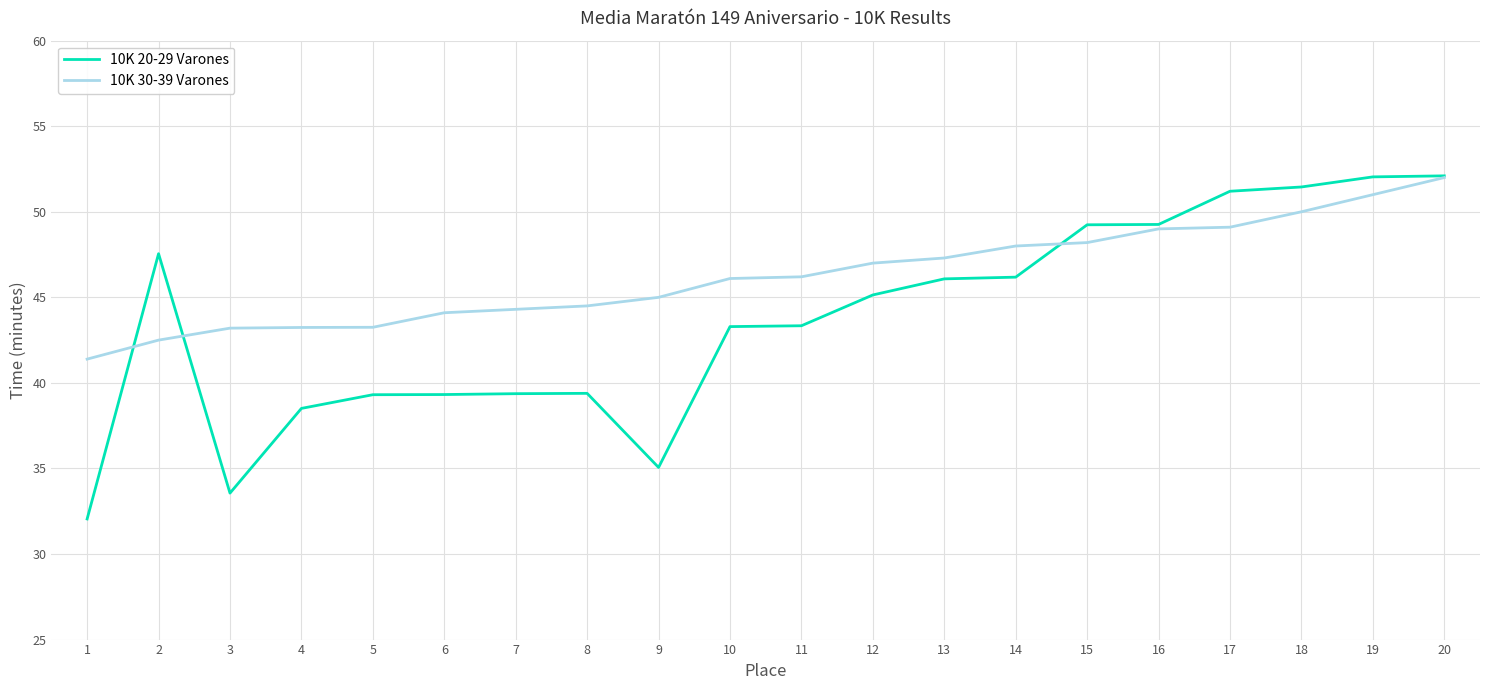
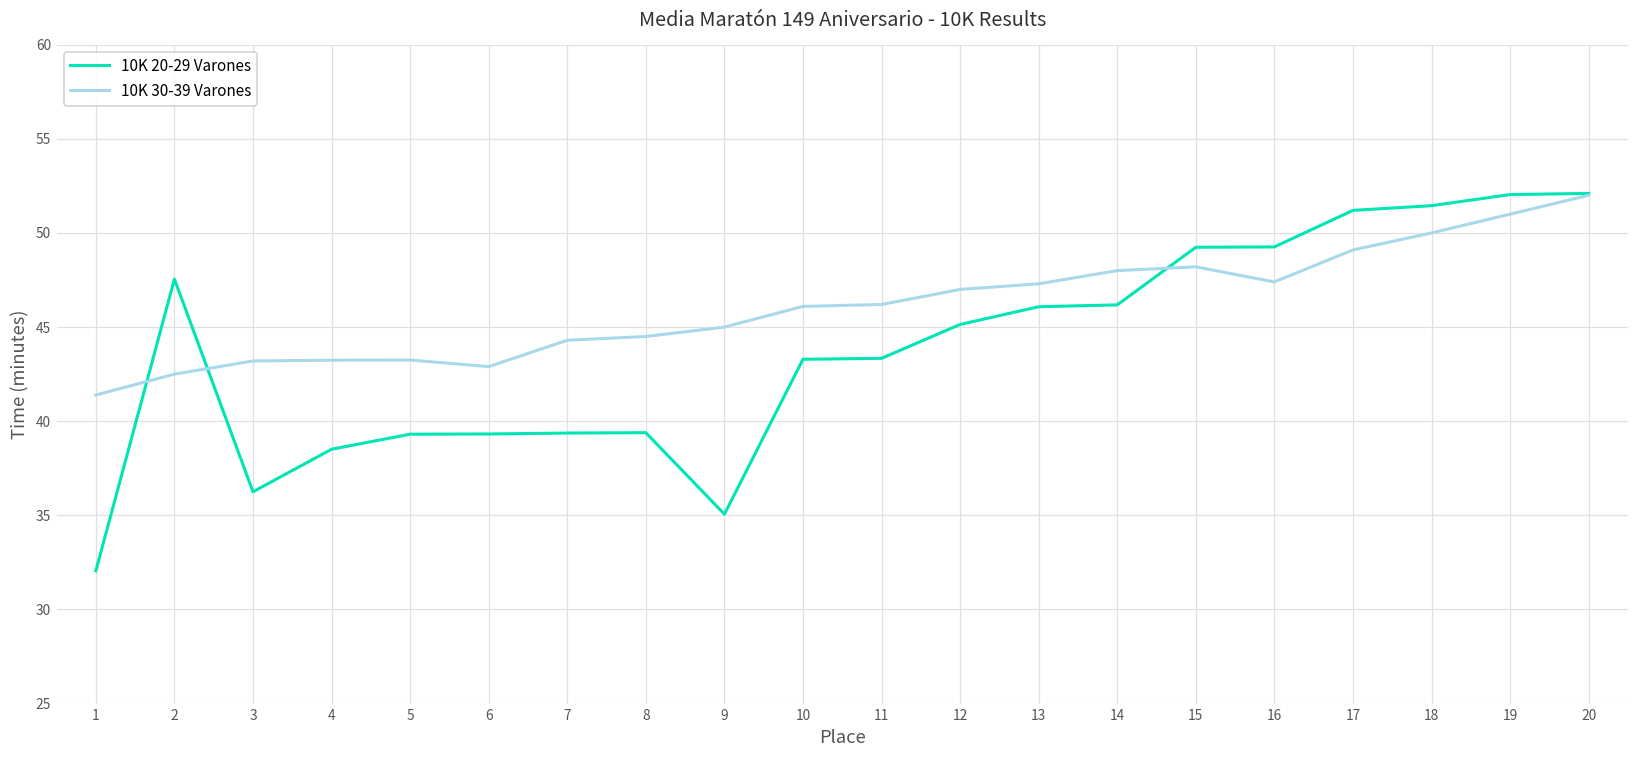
  {
    "10K 20-29 Varones": {
      "1": 32.1,
      "2": 47.6,
-     "3": 33.6,
+     "3": 36.3,
      "4": 38.5,
      "5": 39.3,
      "6": 39.3,
      "7": 39.4,
      "8": 39.4,
      "9": 35.1,
      "10": 43.3,
      "11": 43.3,
      "12": 45.1,
      "13": 46.1,
      "14": 46.2,
      "15": 49.2,
      "16": 49.3,
      "17": 51.2,
      "18": 51.5,
      "19": 52.0
    },
    "10K 30-39 Varones": {
      "1": 41.4,
      "2": 42.5,
      "3": 43.2,
      "4": 43.2,
      "5": 43.3,
-     "6": 44.1,
+     "6": 42.9,
      "7": 44.3,
      "8": 44.5,
      "9": 45.0,
      "10": 46.1,
      "11": 46.2,
      "12": 47.0,
      "13": 47.3,
      "14": 48.0,
      "15": 48.2,
-     "16": 49.0,
+     "16": 47.4,
      "17": 49.1,
      "18": 50.0,
      "19": 51.0
    }
  }
